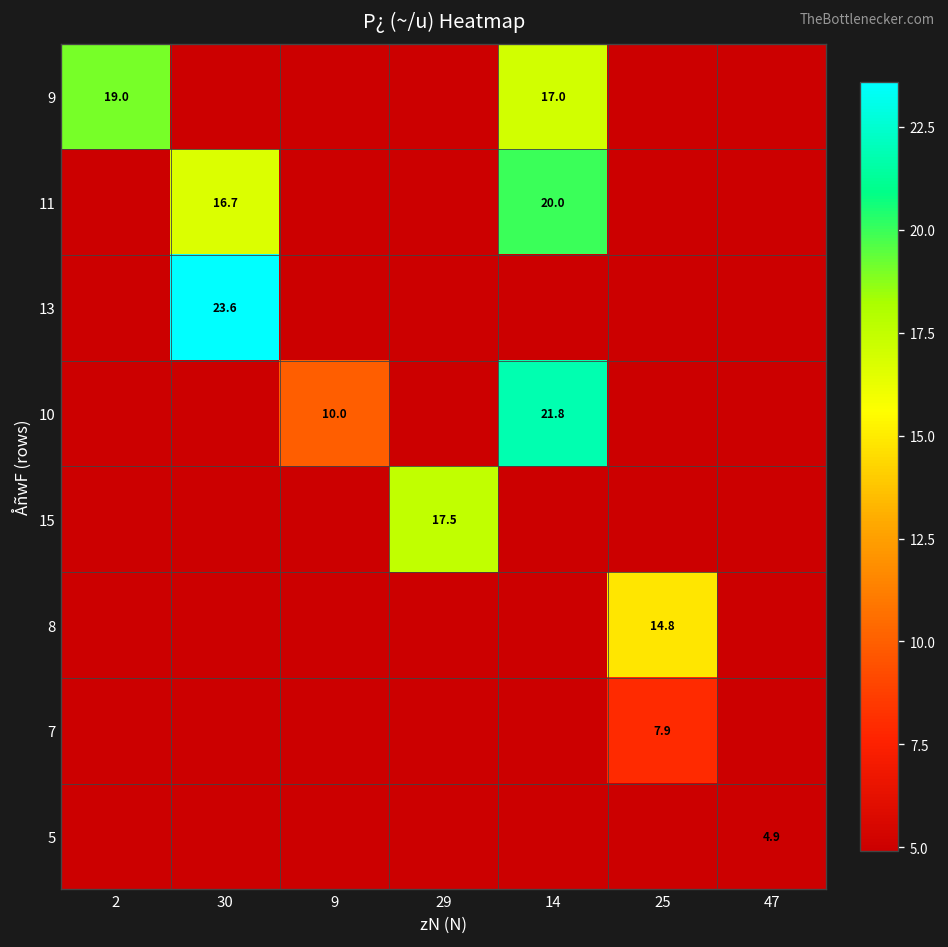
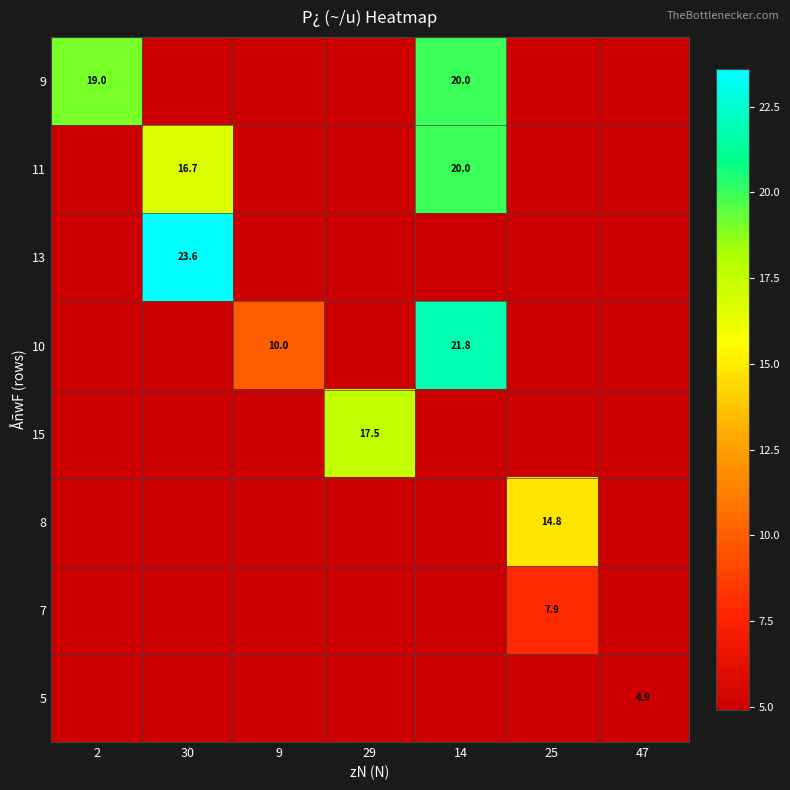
  {
    "9": {
      "2": 19.0,
-     "14": 17.0
+     "14": 20.0
    },
    "11": {
      "30": 16.7,
      "14": 20.0
    },
    "13": {
      "30": 23.6
    },
    "10": {
      "9": 10.0,
      "14": 21.8
    },
    "15": {
      "29": 17.5
    },
    "8": {
      "25": 14.8
    },
    "7": {
      "25": 7.9
    },
    "5": {
      "47": 4.9
    }
  }
